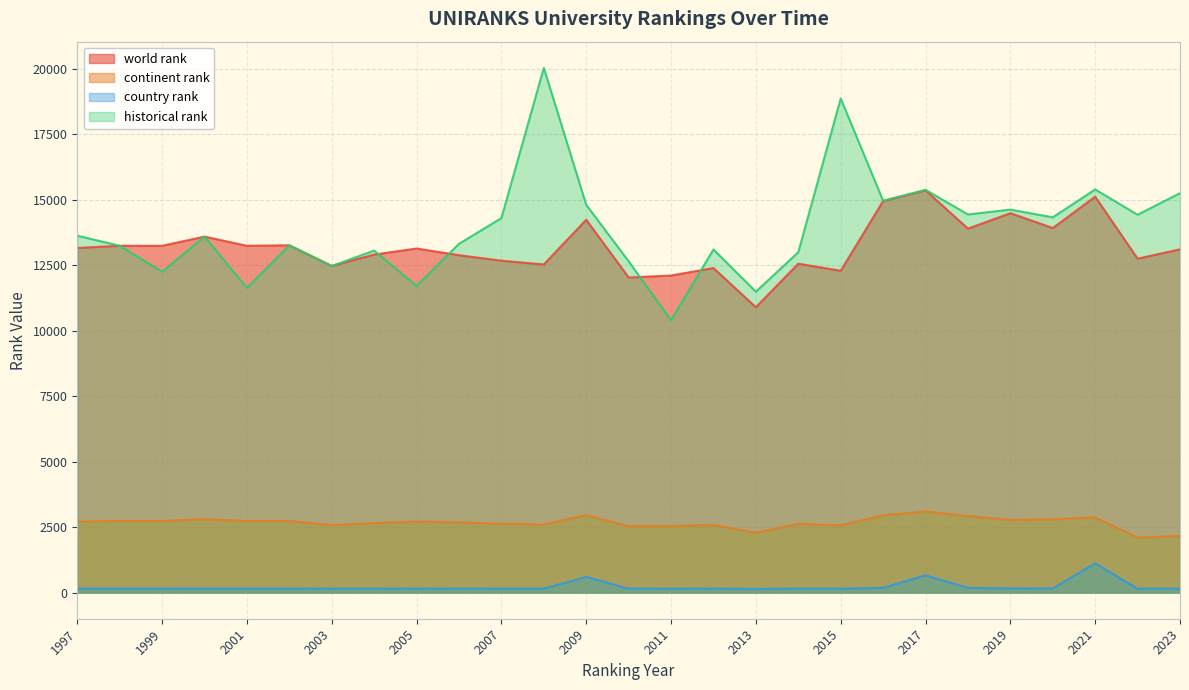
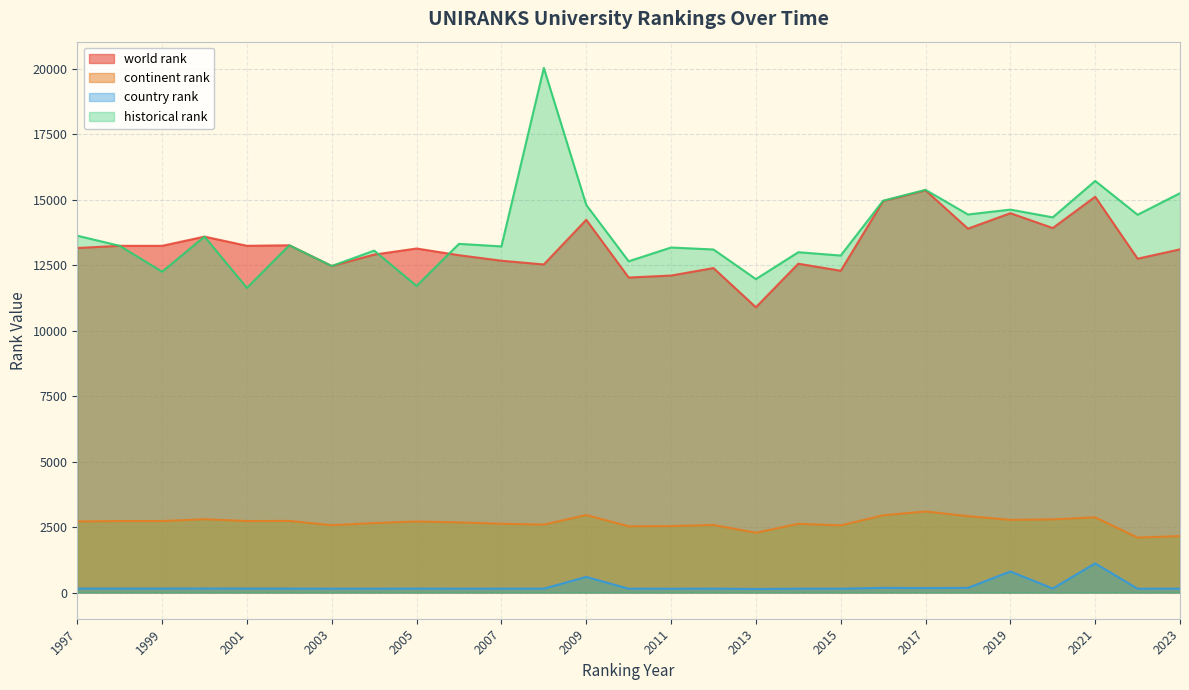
  {
    "country rank": {
      "1997": 200,
      "1999": 200,
      "2001": 200,
      "2003": 100,
      "2005": 200,
      "2007": 100,
      "2009": 600,
      "2011": 100,
      "2013": 100,
      "2015": 100,
-     "2017": 700,
-     "2019": 200,
+     "2017": 200,
+     "2019": 800,
      "2021": 1100,
      "2023": 100
    },
    "historical rank": {
      "1997": 13600,
      "1999": 12200,
      "2001": 11600,
      "2005": 11700,
-     "2007": 14300,
+     "2007": 13200,
      "2009": 14800,
-     "2011": 10400,
-     "2013": 11500,
-     "2015": 18900,
+     "2011": 13200,
+     "2013": 12000,
+     "2015": 12900,
      "2019": 14600,
-     "2021": 15400,
+     "2021": 15700,
      "2023": 15200
    }
  }
